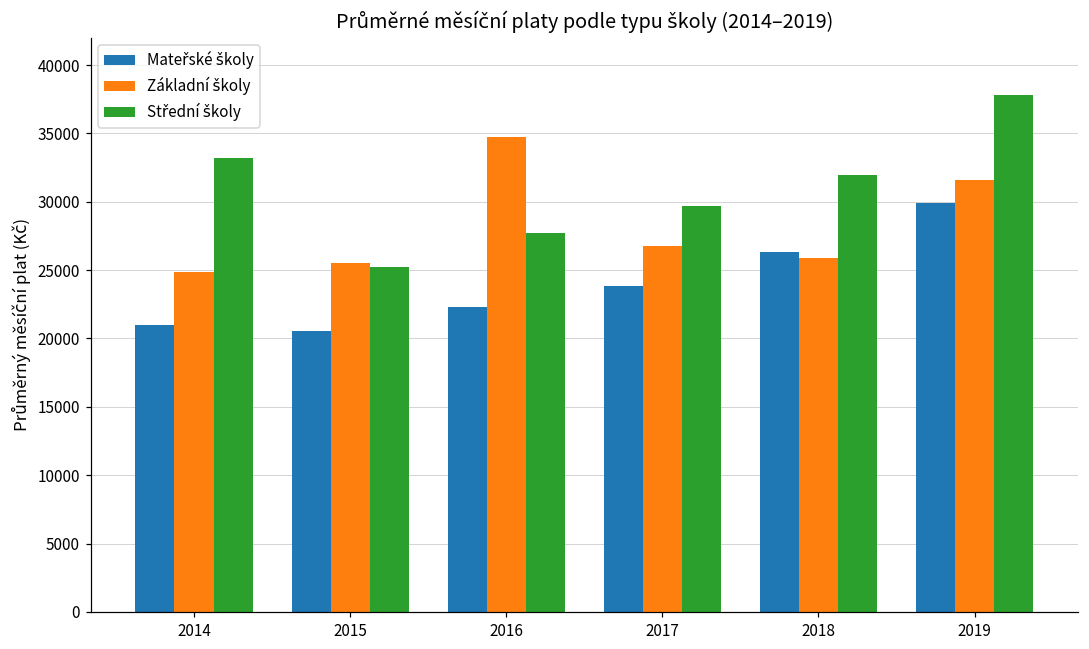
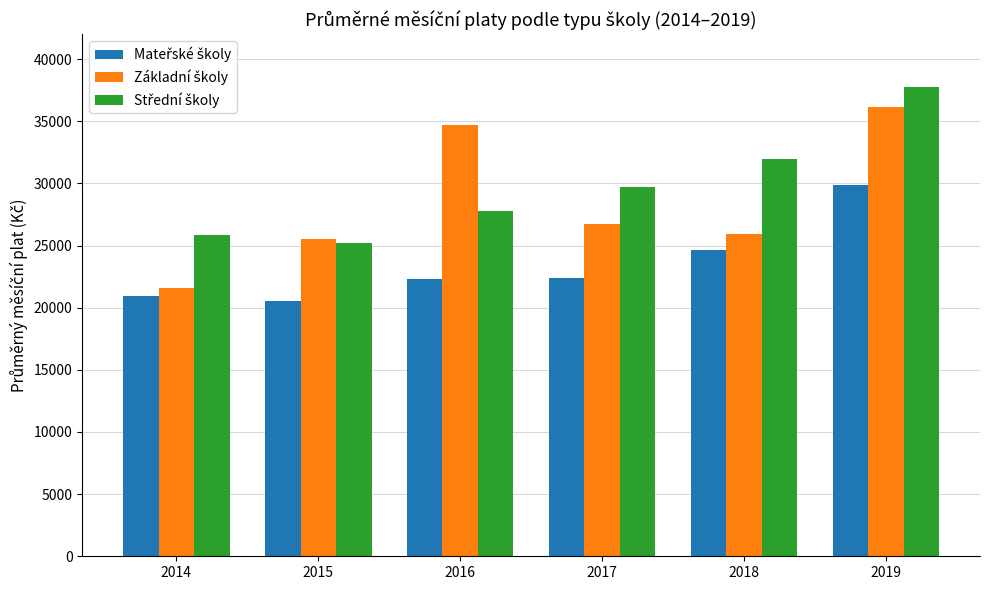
  {
    "Mateřské školy": {
      "2014": 21000,
      "2015": 20500,
      "2016": 22300,
-     "2017": 23900,
-     "2018": 26400,
+     "2017": 22400,
+     "2018": 24700,
      "2019": 29900
    },
    "Základní školy": {
-     "2014": 24900,
+     "2014": 21600,
      "2015": 25500,
      "2016": 34700,
      "2017": 26800,
      "2018": 25900,
-     "2019": 31600
+     "2019": 36200
    },
    "Střední školy": {
-     "2014": 33200,
+     "2014": 25800,
      "2015": 25200,
      "2016": 27700,
      "2017": 29700,
      "2018": 31900,
      "2019": 37800
    }
  }
